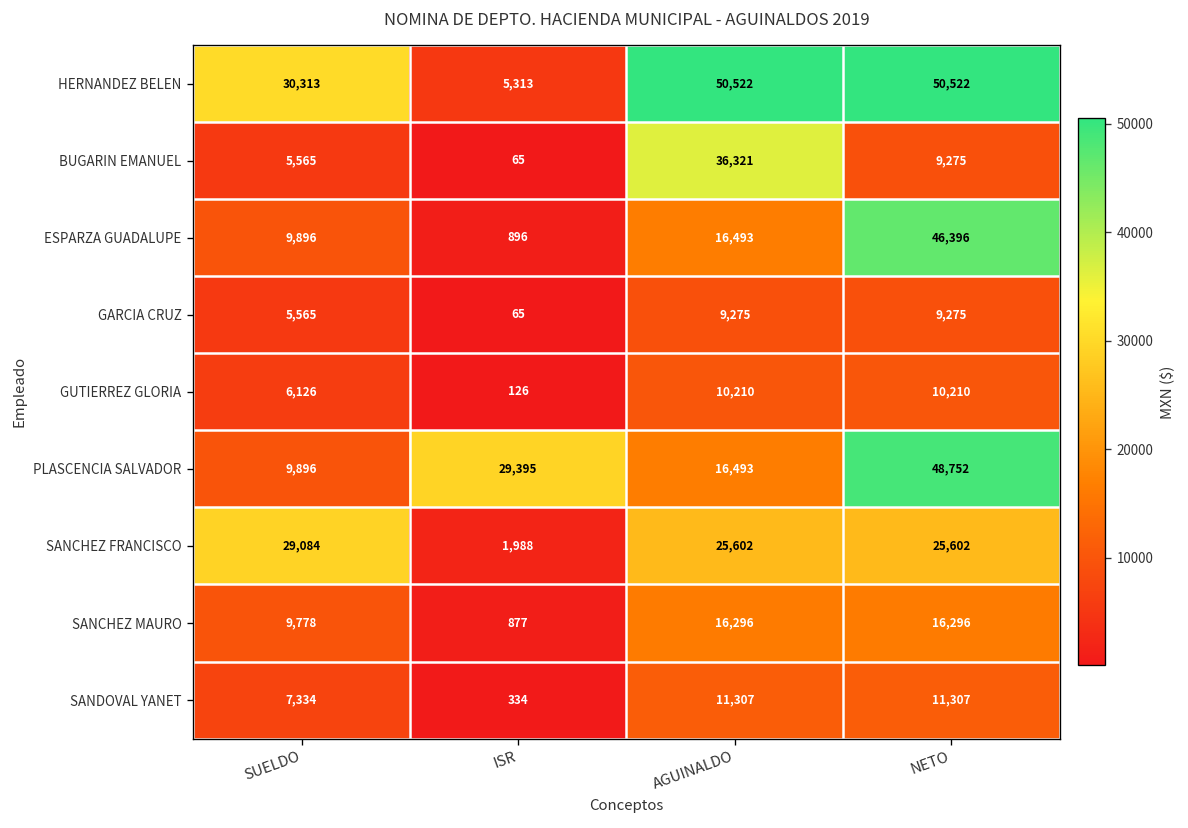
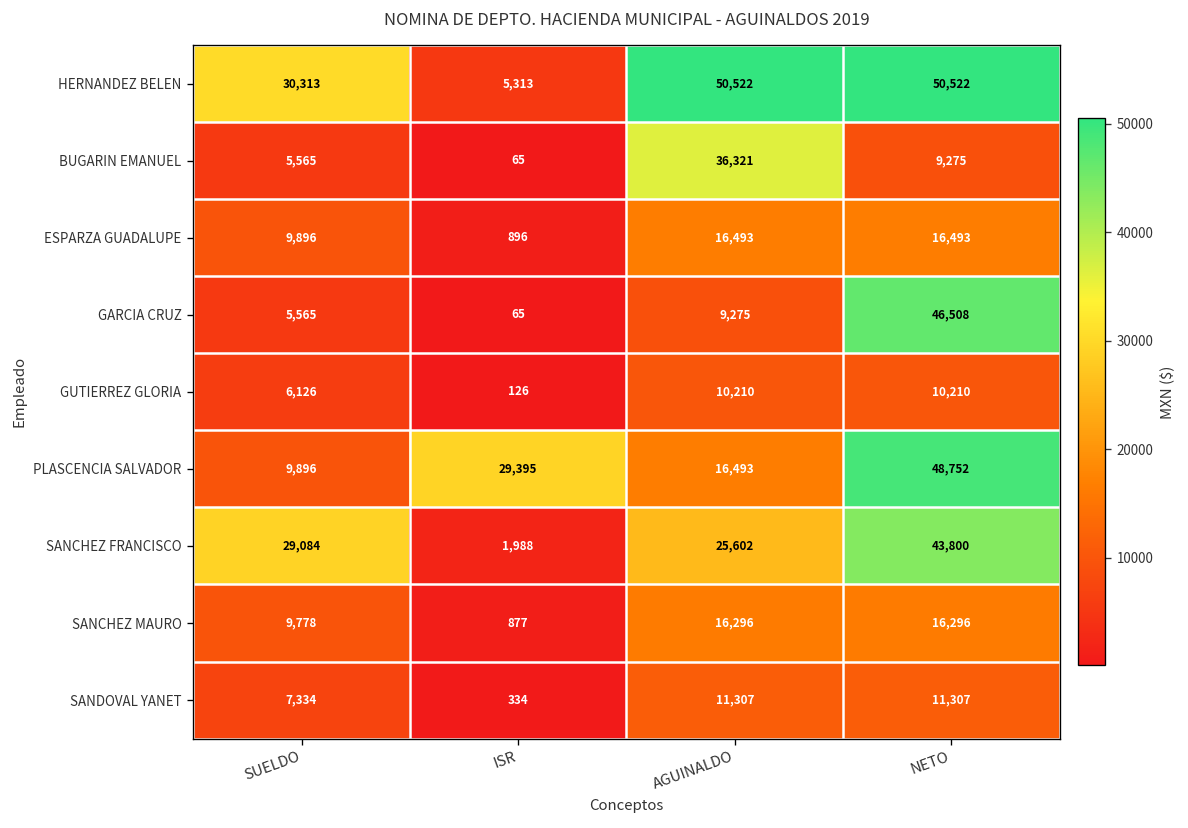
  {
    "HERNANDEZ BELEN": {
      "SUELDO": "30,313",
      "ISR": "5,313",
      "AGUINALDO": "50,522",
      "NETO": "50,522"
    },
    "BUGARIN EMANUEL": {
      "SUELDO": "5,565",
      "ISR": "65",
      "AGUINALDO": "36,321",
      "NETO": "9,275"
    },
    "ESPARZA GUADALUPE": {
      "SUELDO": "9,896",
      "ISR": "896",
      "AGUINALDO": "16,493",
-     "NETO": "46,396"
+     "NETO": "16,493"
    },
    "GARCIA CRUZ": {
      "SUELDO": "5,565",
      "ISR": "65",
      "AGUINALDO": "9,275",
-     "NETO": "9,275"
+     "NETO": "46,508"
    },
    "GUTIERREZ GLORIA": {
      "SUELDO": "6,126",
      "ISR": "126",
      "AGUINALDO": "10,210",
      "NETO": "10,210"
    },
    "PLASCENCIA SALVADOR": {
      "SUELDO": "9,896",
      "ISR": "29,395",
      "AGUINALDO": "16,493",
      "NETO": "48,752"
    },
    "SANCHEZ FRANCISCO": {
      "SUELDO": "29,084",
      "ISR": "1,988",
      "AGUINALDO": "25,602",
-     "NETO": "25,602"
+     "NETO": "43,800"
    },
    "SANCHEZ MAURO": {
      "SUELDO": "9,778",
      "ISR": "877",
      "AGUINALDO": "16,296",
      "NETO": "16,296"
    },
    "SANDOVAL YANET": {
      "SUELDO": "7,334",
      "ISR": "334",
      "AGUINALDO": "11,307",
      "NETO": "11,307"
    }
  }
